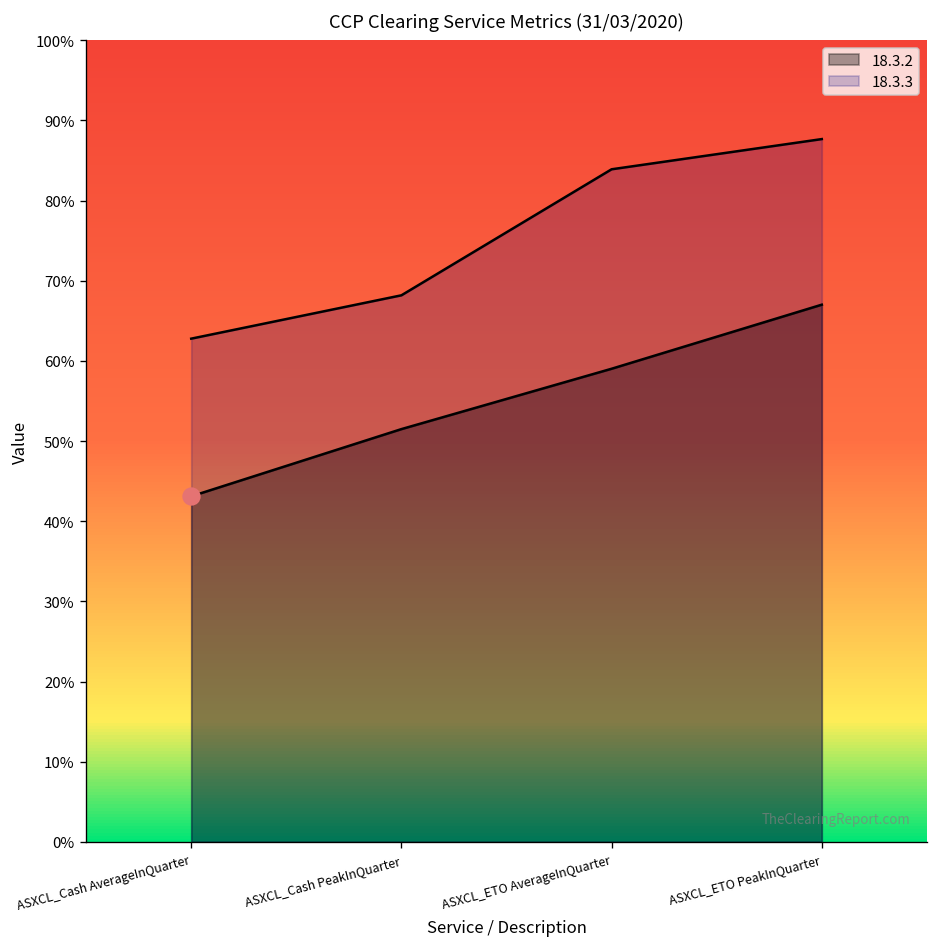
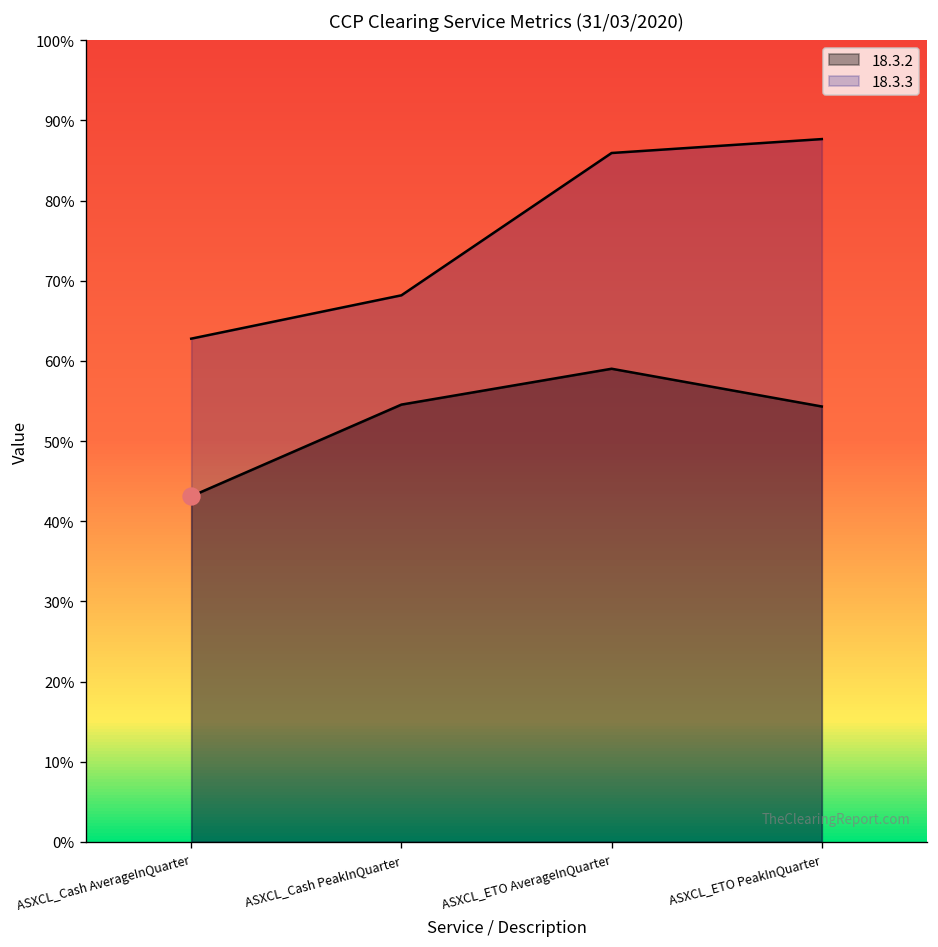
  {
    "18.3.2": {
-     "ASXCL_Cash PeakInQuarter": "51%",
+     "ASXCL_Cash PeakInQuarter": "55%",
      "ASXCL_ETO AverageInQuarter": "59%",
-     "ASXCL_ETO PeakInQuarter": "67%"
+     "ASXCL_ETO PeakInQuarter": "54%"
    },
    "18.3.3": {
      "ASXCL_Cash AverageInQuarter": "63%",
      "ASXCL_Cash PeakInQuarter": "68%",
-     "ASXCL_ETO AverageInQuarter": "84%",
+     "ASXCL_ETO AverageInQuarter": "86%",
      "ASXCL_ETO PeakInQuarter": "88%"
    }
  }
